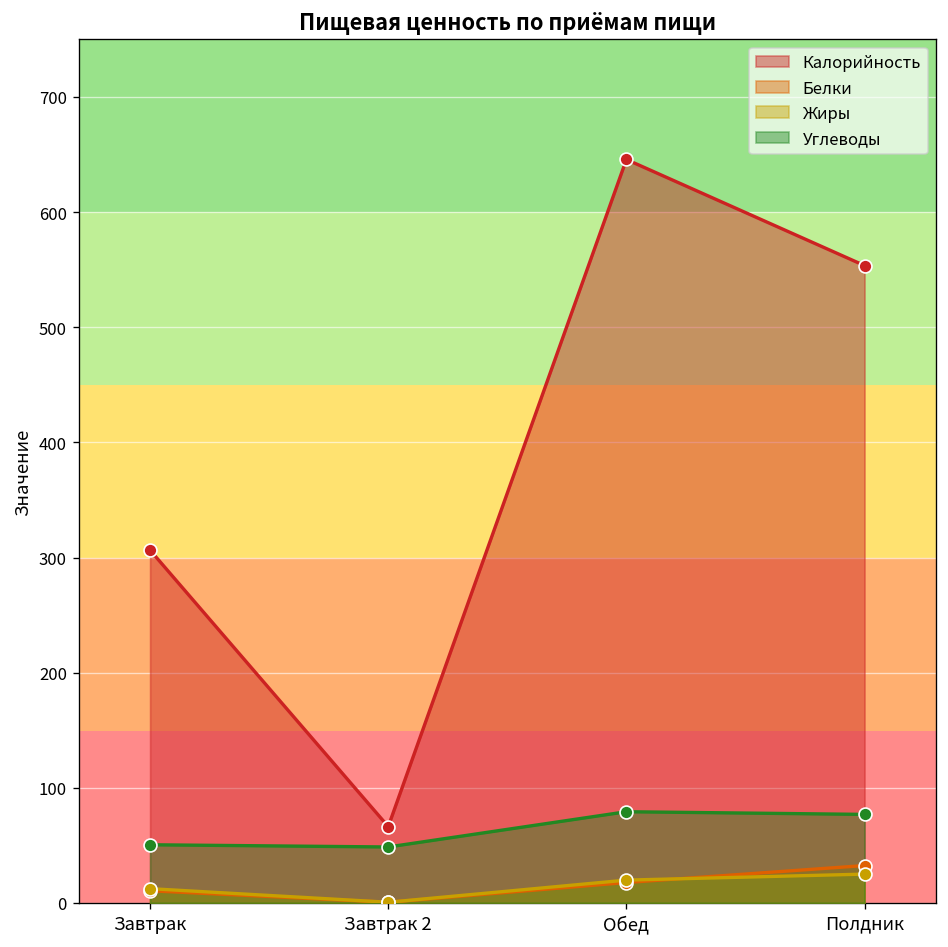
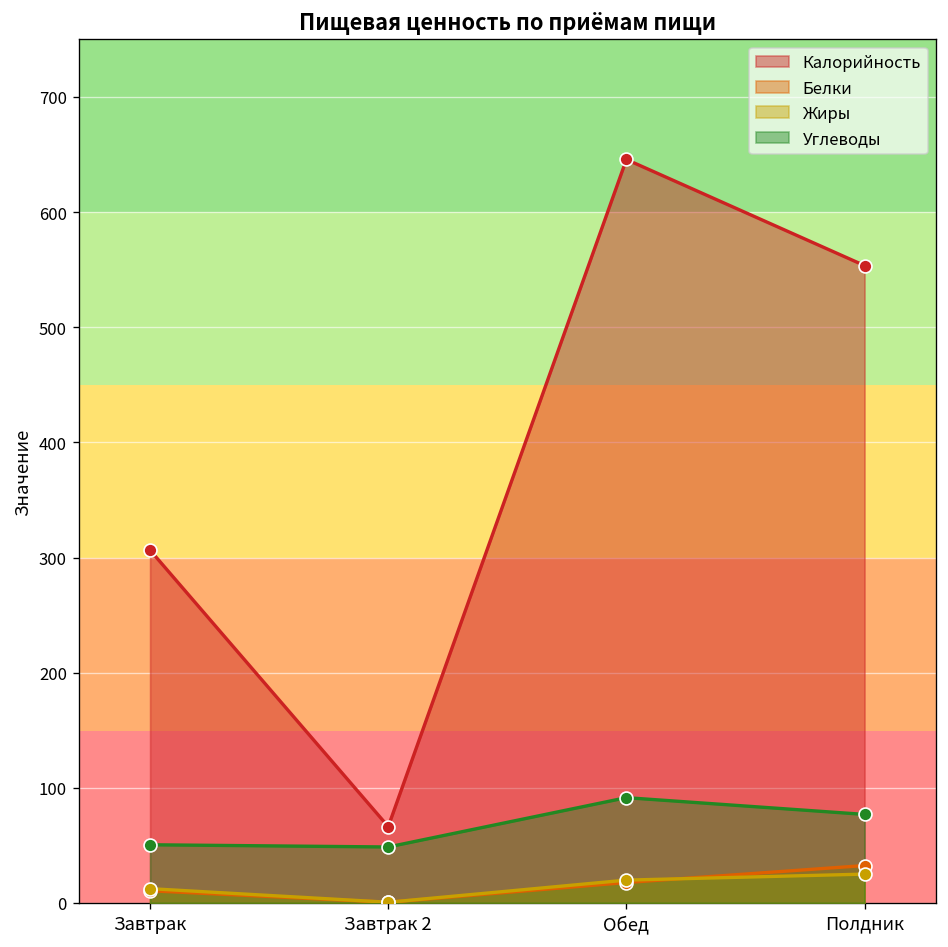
  {
    "Углеводы": {
      "Завтрак": 50,
      "Завтрак 2": 50,
-     "Обед": 80,
+     "Обед": 90,
      "Полдник": 80
    }
  }
